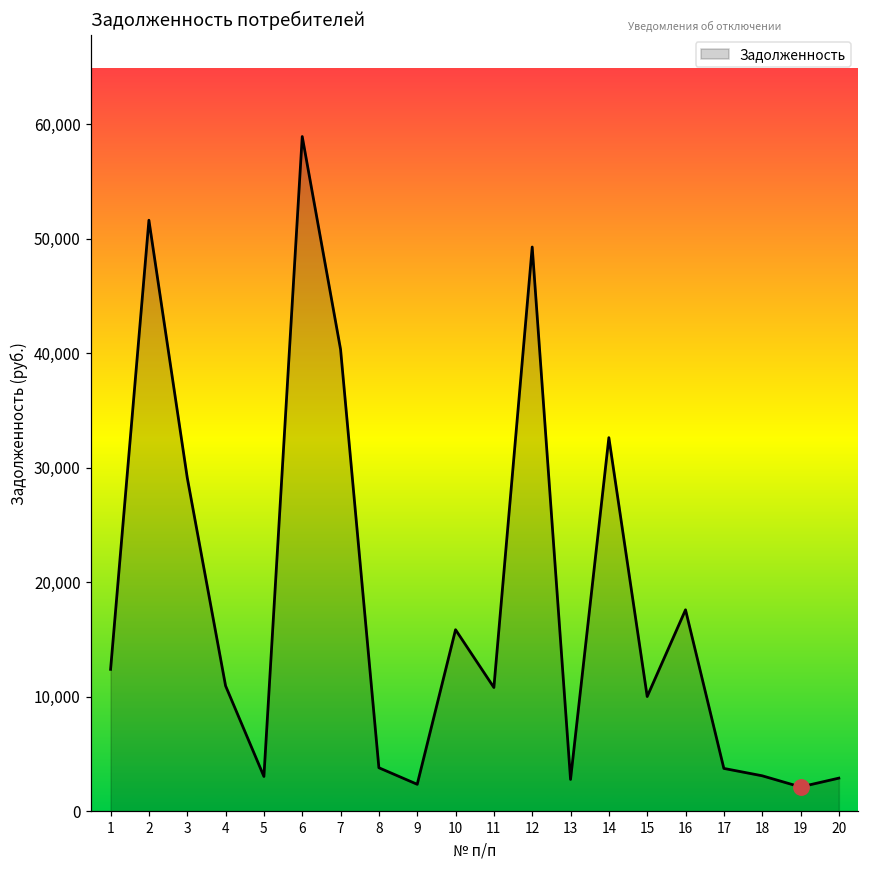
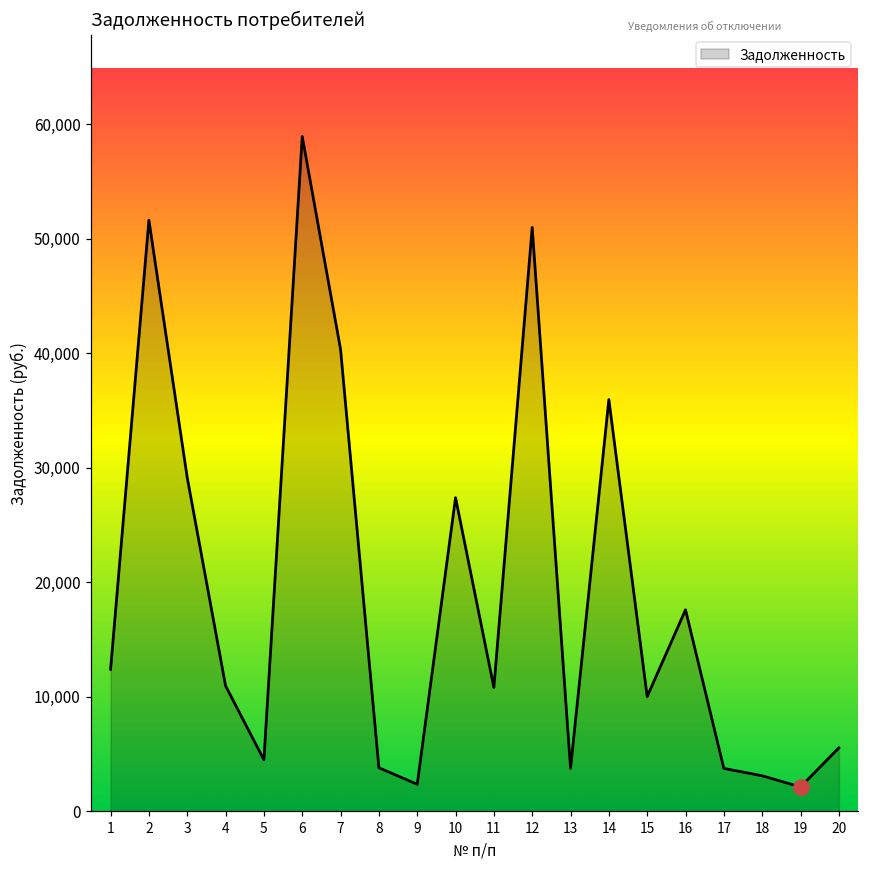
  {
    "Задолженность": {
      "1": "12,400",
      "2": "51,600",
      "3": "29,100",
      "4": "11,000",
-     "5": "3,100",
+     "5": "4,500",
      "6": "58,900",
      "7": "40,300",
      "8": "3,800",
      "9": "2,400",
-     "10": "15,900",
+     "10": "27,400",
      "11": "10,800",
-     "12": "49,300",
-     "13": "2,800",
-     "14": "32,600",
+     "12": "51,000",
+     "13": "3,800",
+     "14": "36,000",
      "15": "10,000",
      "16": "17,600",
      "17": "3,800",
      "18": "3,100",
-     "20": "2,900"
+     "20": "5,600"
    }
  }
